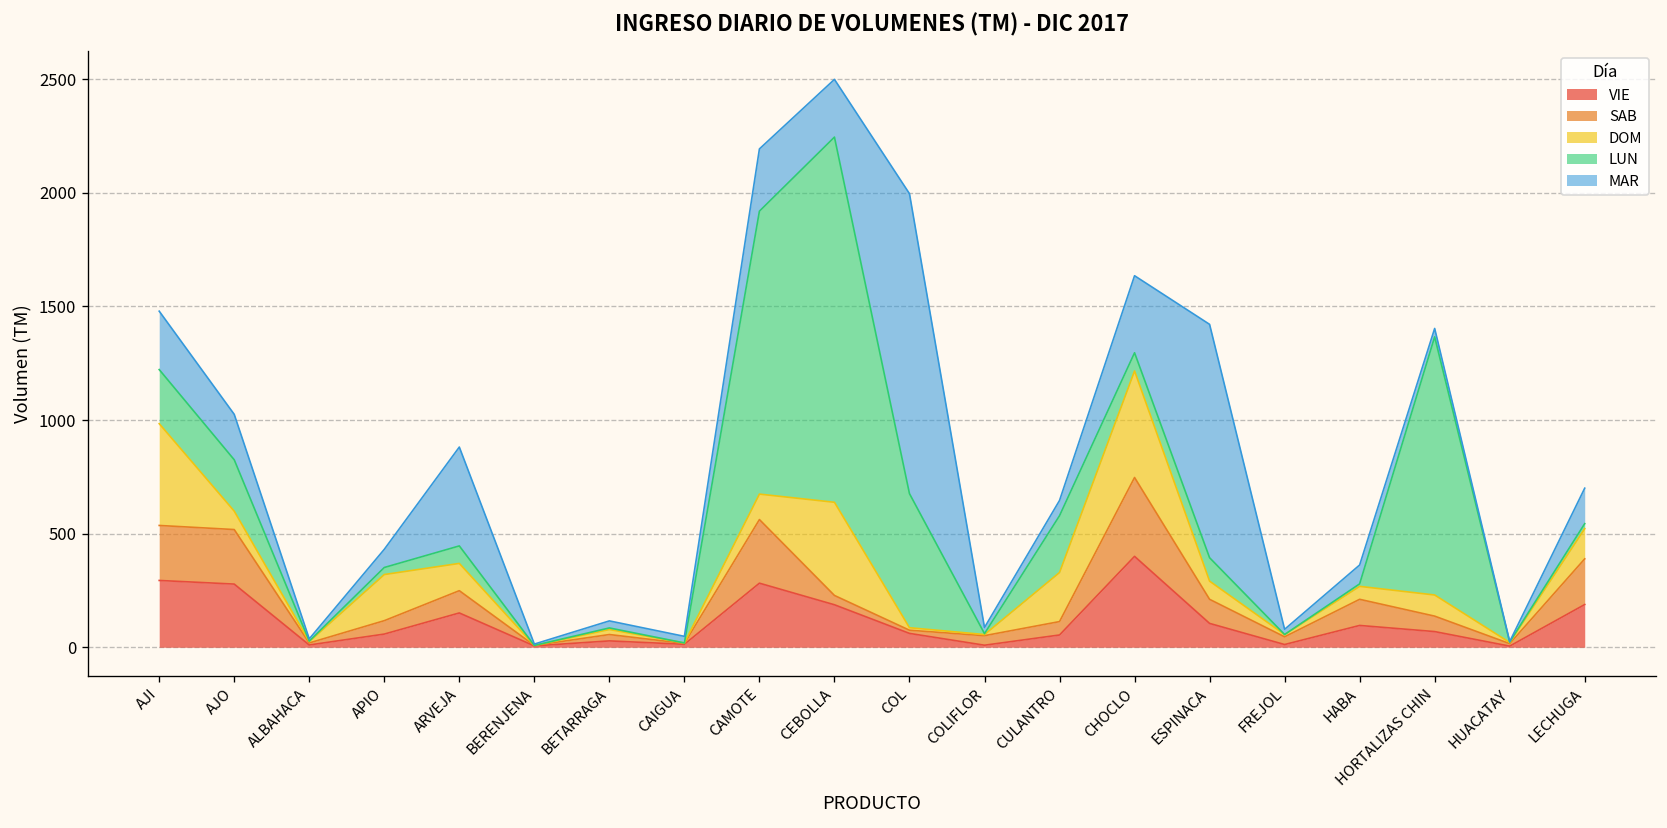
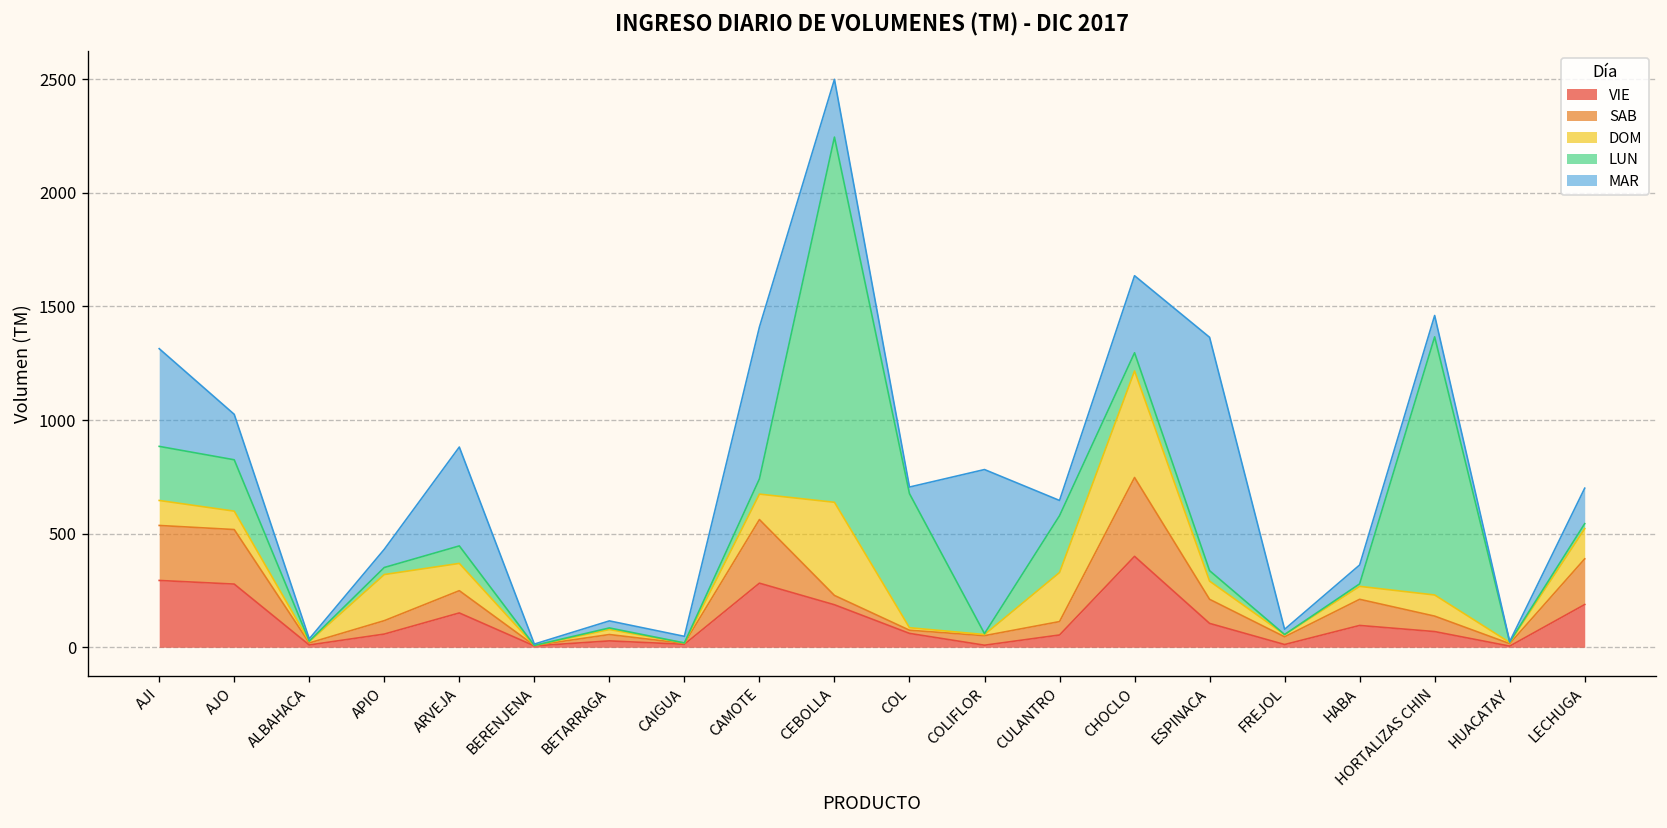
  {
    "DOM": {
-     "AJI": 450,
+     "AJI": 110,
      "AJO": 80,
      "APIO": 200,
      "ARVEJA": 120,
      "CAMOTE": 110,
      "CEBOLLA": 410,
      "CULANTRO": 220,
      "CHOCLO": 470,
      "ESPINACA": 80,
      "HORTALIZAS CHIN": 90,
      "LECHUGA": 130
    },
    "LUN": {
      "AJI": 240,
      "AJO": 230,
      "APIO": 30,
      "ARVEJA": 80,
-     "CAMOTE": 1250,
+     "CAMOTE": 70,
      "CEBOLLA": 1610,
      "COL": 590,
      "CULANTRO": 250,
      "CHOCLO": 80,
-     "ESPINACA": 100,
+     "ESPINACA": 50,
      "HORTALIZAS CHIN": 1140,
      "LECHUGA": 20
    },
    "MAR": {
-     "AJI": 260,
+     "AJI": 430,
      "AJO": 200,
      "APIO": 80,
      "ARVEJA": 440,
      "BETARRAGA": 30,
      "CAIGUA": 30,
-     "CAMOTE": 270,
+     "CAMOTE": 670,
      "CEBOLLA": 250,
-     "COL": 1320,
-     "COLIFLOR": 30,
+     "COL": 30,
+     "COLIFLOR": 720,
      "CULANTRO": 70,
      "CHOCLO": 340,
      "ESPINACA": 1030,
      "FREJOL": 20,
      "HABA": 80,
-     "HORTALIZAS CHIN": 40,
+     "HORTALIZAS CHIN": 90,
      "LECHUGA": 160
    }
  }
